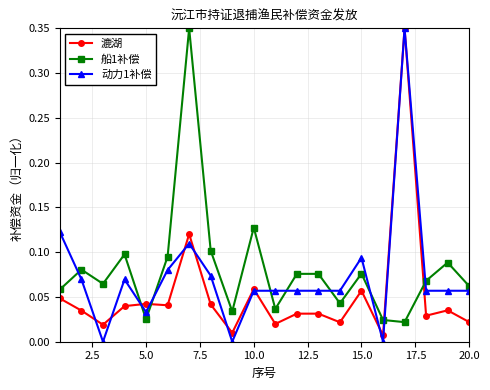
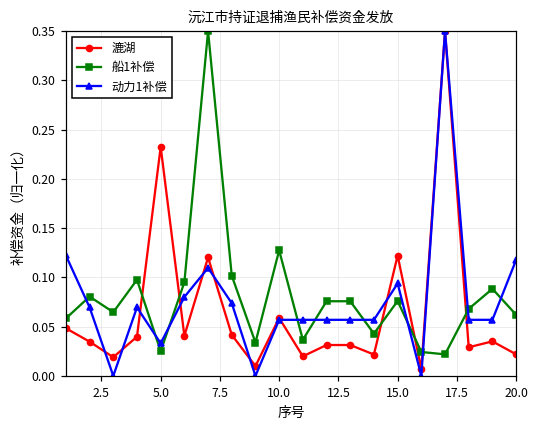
  {
    "漉湖": {
-     "5.0": 0.04,
-     "15.0": 0.06,
+     "5.0": 0.23,
+     "15.0": 0.12,
      "20.0": 0.02
    },
    "船1补偿": {
      "5.0": 0.03,
      "10.0": 0.13,
      "15.0": 0.08,
      "20.0": 0.06
    },
    "动力1补偿": {
      "5.0": 0.03,
      "15.0": 0.09,
-     "20.0": 0.06
+     "20.0": 0.12
    }
  }
